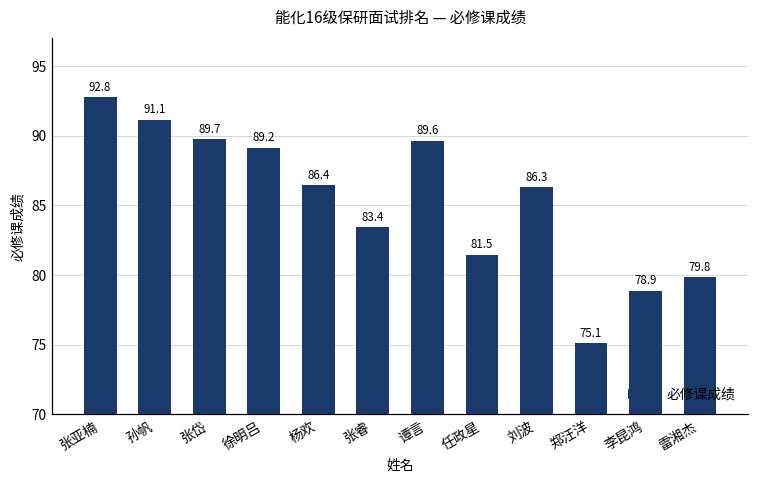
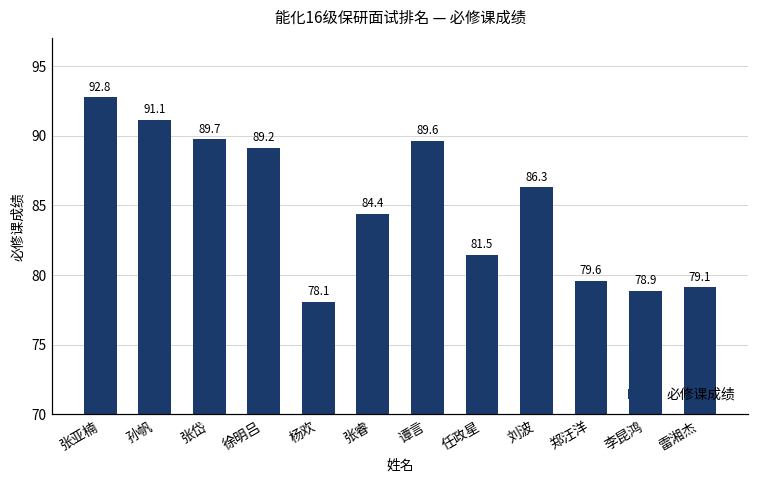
  {
    "张亚楠": 92.8,
    "孙帆": 91.1,
    "张岱": 89.7,
    "徐明吕": 89.2,
-   "杨欢": 86.4,
-   "张睿": 83.4,
+   "杨欢": 78.1,
+   "张睿": 84.4,
    "谭言": 89.6,
    "任政星": 81.5,
    "刘波": 86.3,
-   "郑汪洋": 75.1,
+   "郑汪洋": 79.6,
    "李昆鸿": 78.9,
-   "雷湘杰": 79.8
+   "雷湘杰": 79.1
  }
